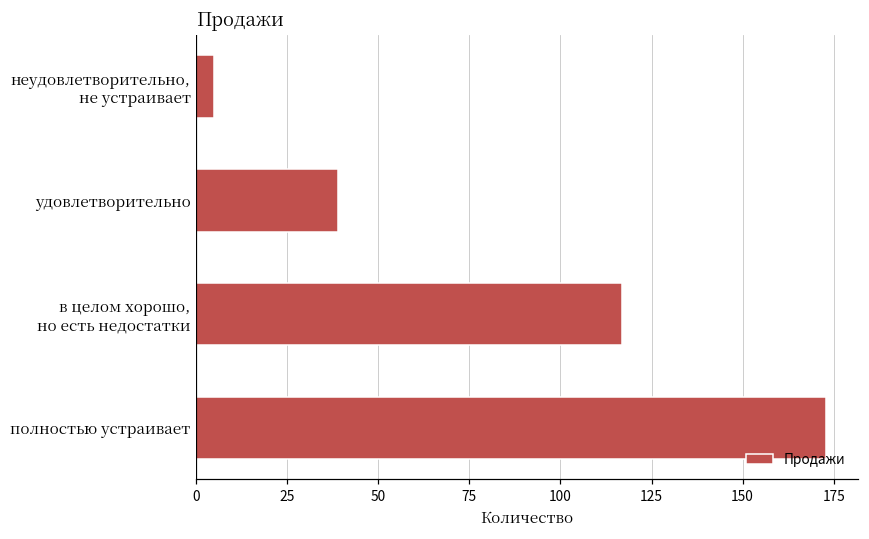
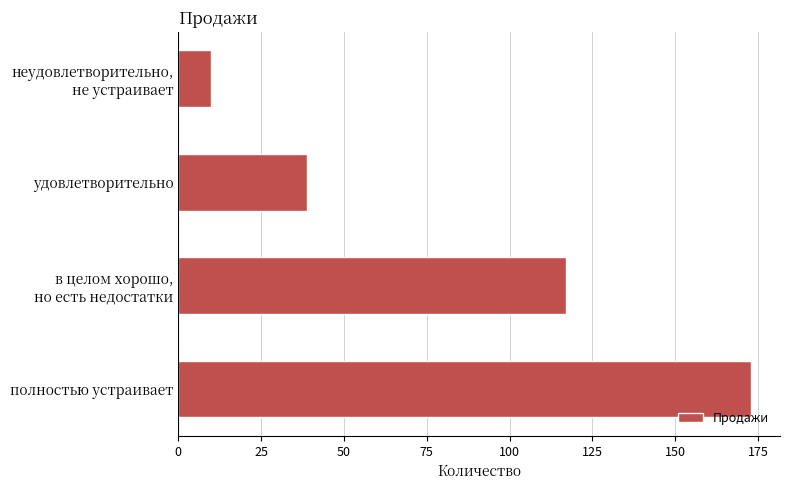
  {
-   "неудовлетворительно, не устраивает": 5,
+   "неудовлетворительно, не устраивает": 10,
    "удовлетворительно": 39,
    "в целом хорошо, но есть недостатки": 117,
    "полностью устраивает": 173
  }
